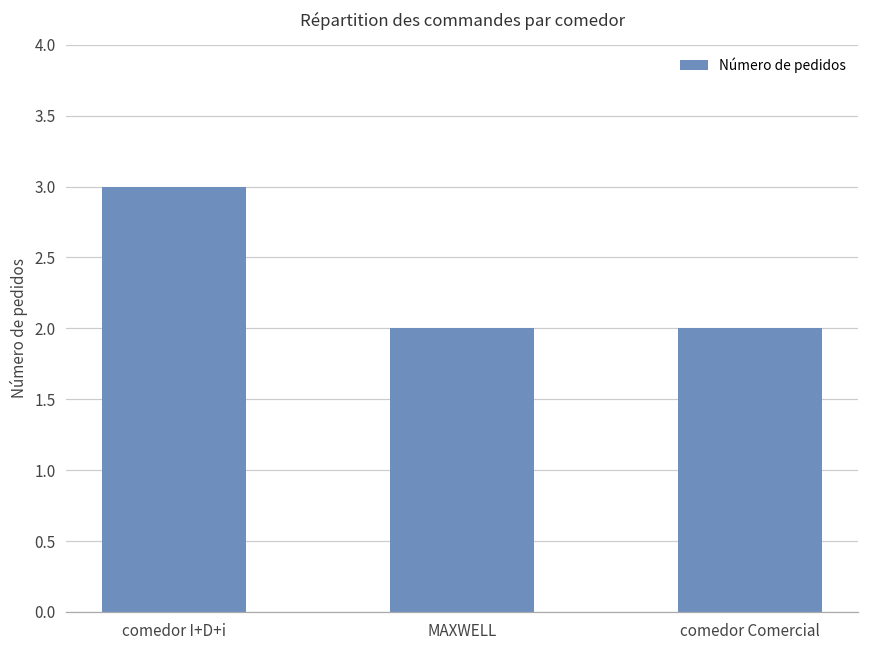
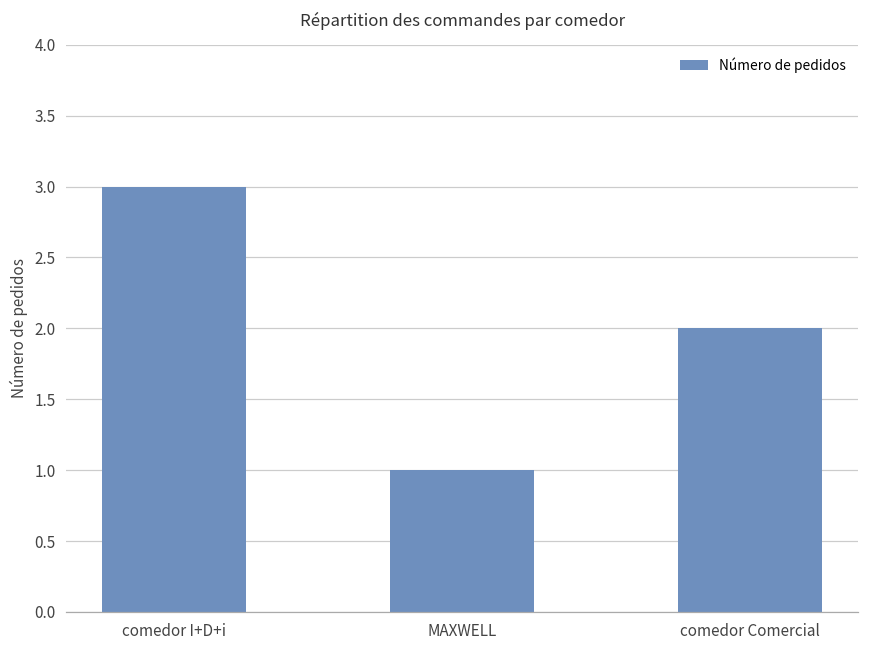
  {
    "comedor I+D+i": 3,
-   "MAXWELL": 2,
+   "MAXWELL": 1,
    "comedor Comercial": 2
  }
